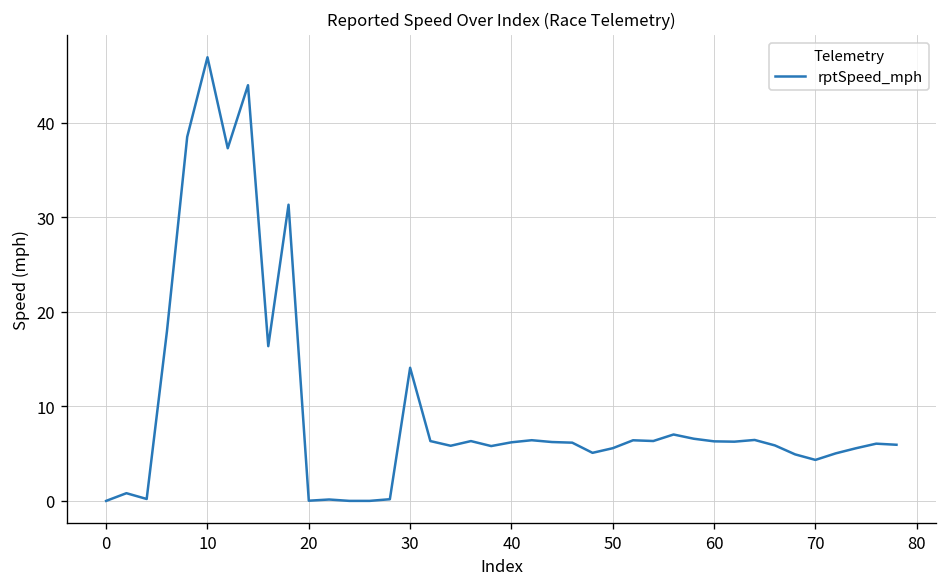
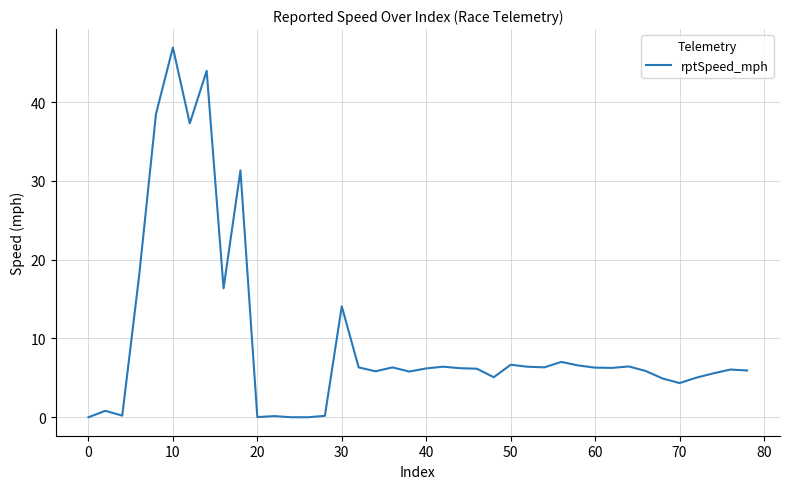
  {
    "0": 0,
    "10": 47,
    "20": 0,
    "30": 14,
    "40": 6,
-   "50": 6,
+   "50": 7,
    "60": 6,
    "70": 4
  }
